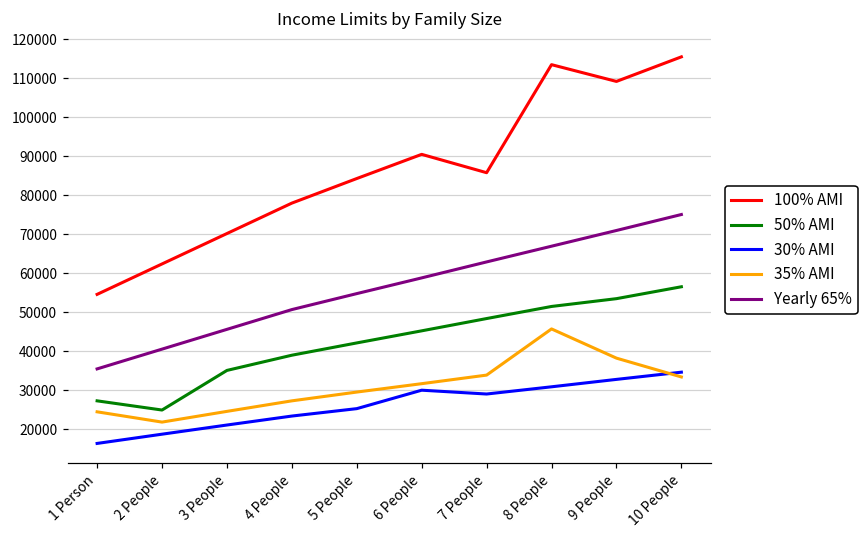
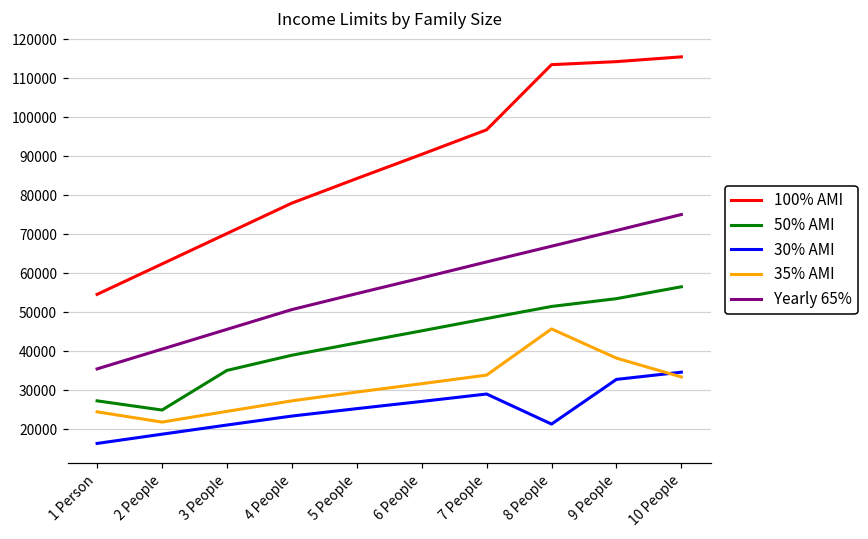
  {
    "100% AMI": {
      "1 Person": 55000,
      "2 People": 62000,
      "3 People": 70000,
      "4 People": 78000,
      "5 People": 84000,
      "6 People": 91000,
-     "7 People": 86000,
+     "7 People": 97000,
      "8 People": 113000,
-     "9 People": 109000,
+     "9 People": 114000,
      "10 People": 116000
    },
    "50% AMI": {
      "1 Person": 27000,
      "2 People": 25000,
      "3 People": 35000,
      "4 People": 39000,
      "5 People": 42000,
      "6 People": 45000,
      "7 People": 48000,
      "8 People": 52000,
      "9 People": 54000,
      "10 People": 57000
    },
    "30% AMI": {
      "1 Person": 16000,
      "2 People": 19000,
      "3 People": 21000,
      "4 People": 23000,
      "5 People": 25000,
-     "6 People": 30000,
+     "6 People": 27000,
      "7 People": 29000,
-     "8 People": 31000,
+     "8 People": 21000,
      "9 People": 33000,
      "10 People": 35000
    },
    "35% AMI": {
      "1 Person": 24000,
      "2 People": 22000,
      "3 People": 25000,
      "4 People": 27000,
      "5 People": 30000,
      "6 People": 32000,
      "7 People": 34000,
      "8 People": 46000,
      "9 People": 38000,
      "10 People": 33000
    },
    "Yearly 65%": {
      "1 Person": 35000,
      "2 People": 41000,
      "3 People": 46000,
      "4 People": 51000,
      "5 People": 55000,
      "6 People": 59000,
      "7 People": 63000,
      "8 People": 67000,
      "9 People": 71000,
      "10 People": 75000
    }
  }
